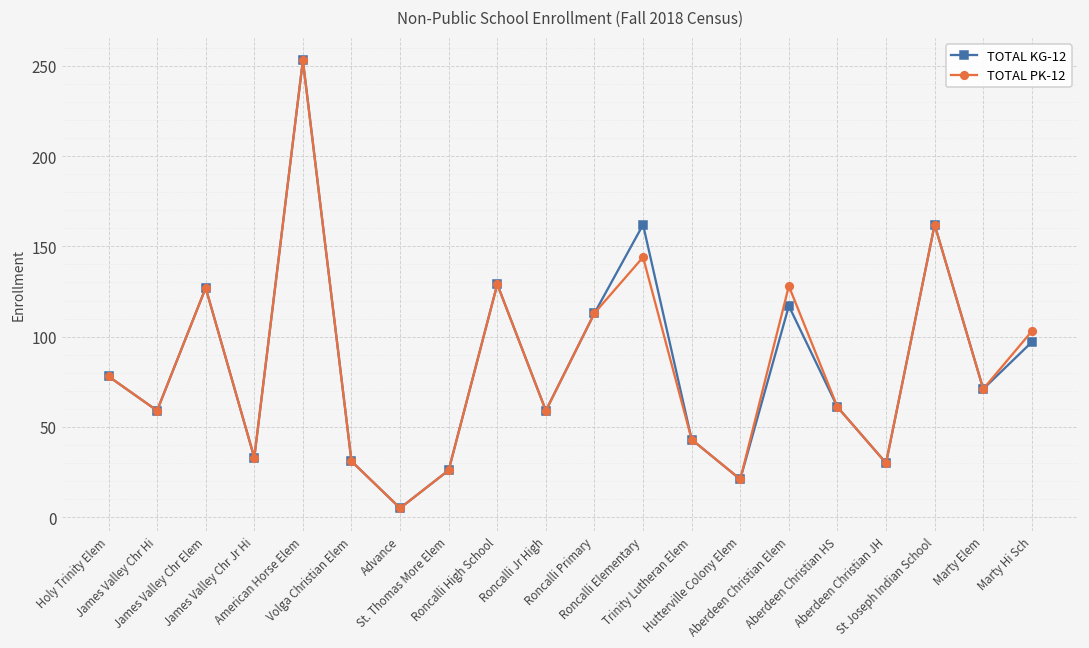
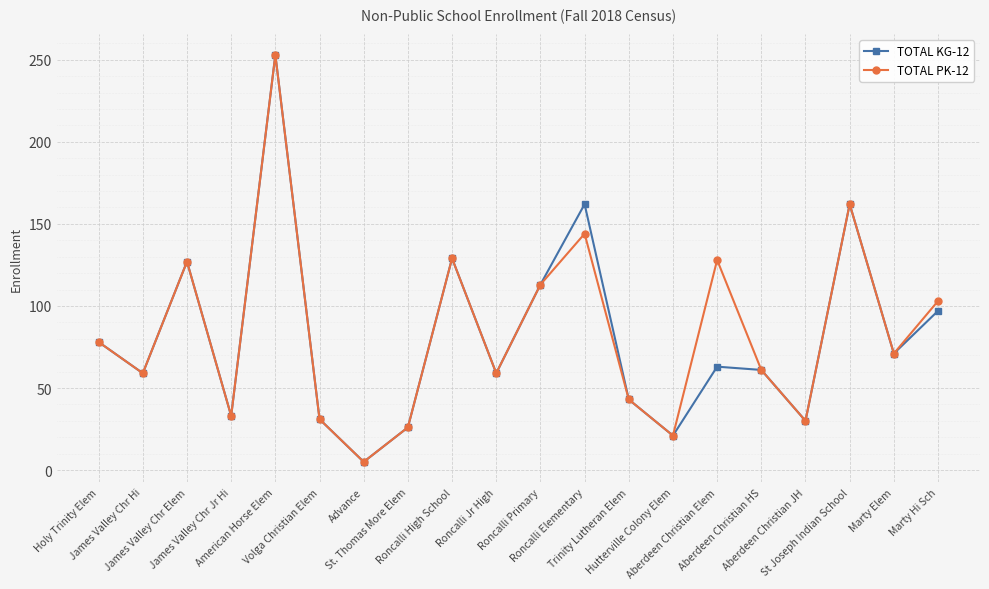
  {
    "TOTAL KG-12": {
      "Roncalli Elementary": 162,
-     "Aberdeen Christian Elem": 117,
+     "Aberdeen Christian Elem": 63,
      "Marty Hi Sch": 97
    },
    "TOTAL PK-12": {
      "Roncalli Elementary": 144,
      "Aberdeen Christian Elem": 128,
      "Marty Hi Sch": 103
    }
  }
